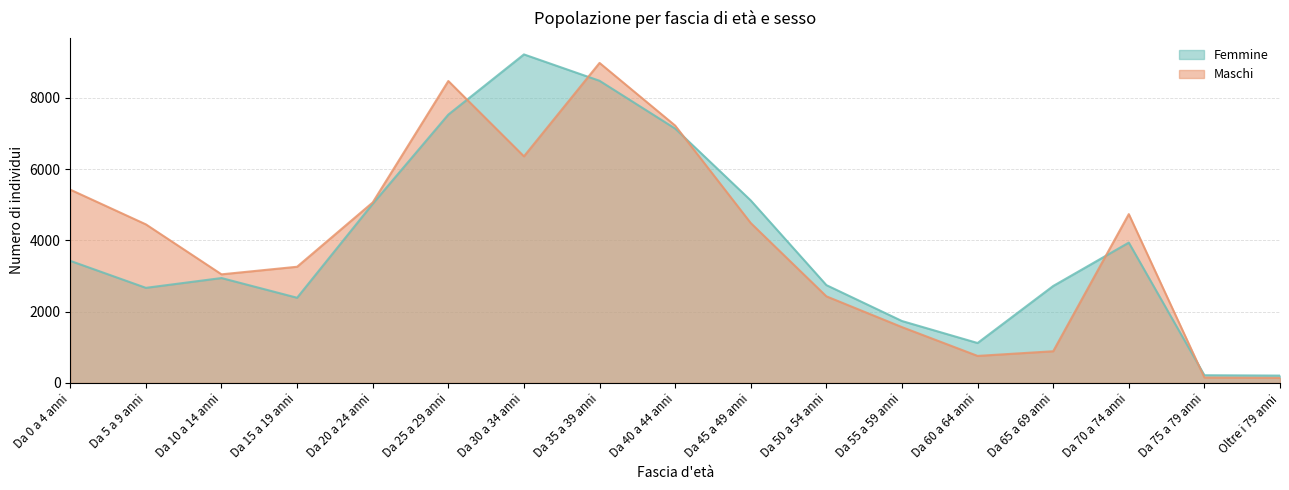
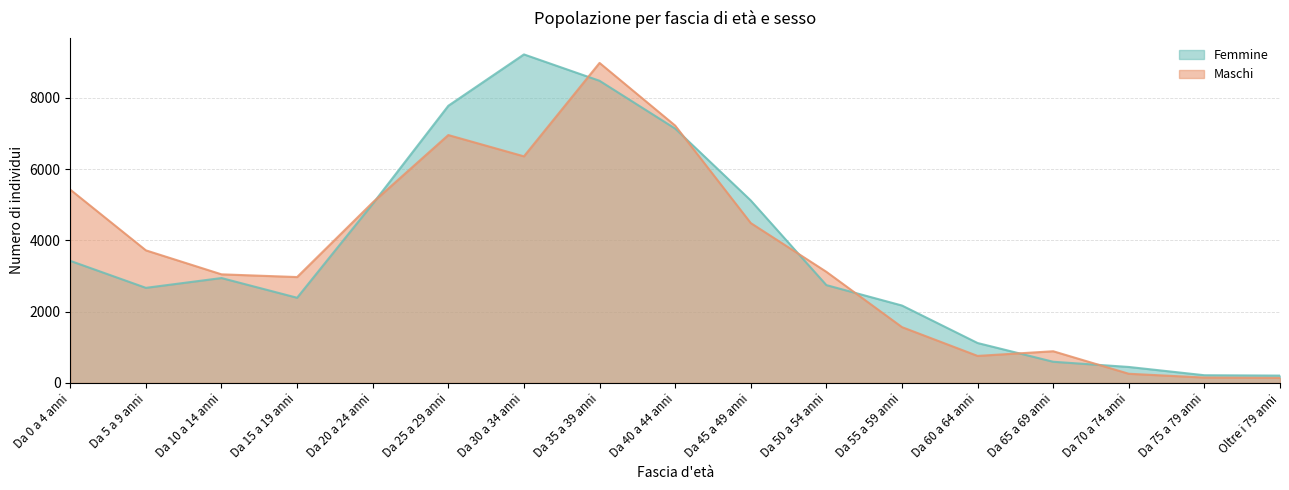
  {
    "Femmine": {
      "Da 0 a 4 anni": 3400,
      "Da 5 a 9 anni": 2700,
      "Da 10 a 14 anni": 2900,
      "Da 15 a 19 anni": 2400,
-     "Da 25 a 29 anni": 7500,
+     "Da 25 a 29 anni": 7800,
      "Da 30 a 34 anni": 9200,
      "Da 35 a 39 anni": 8500,
      "Da 40 a 44 anni": 7100,
      "Da 45 a 49 anni": 5100,
      "Da 50 a 54 anni": 2700,
-     "Da 55 a 59 anni": 1700,
+     "Da 55 a 59 anni": 2200,
      "Da 60 a 64 anni": 1100,
-     "Da 65 a 69 anni": 2700,
-     "Da 70 a 74 anni": 3900
+     "Da 65 a 69 anni": 600,
+     "Da 70 a 74 anni": 400
    },
    "Maschi": {
      "Da 0 a 4 anni": 5400,
-     "Da 5 a 9 anni": 4400,
+     "Da 5 a 9 anni": 3700,
      "Da 10 a 14 anni": 3000,
-     "Da 15 a 19 anni": 3300,
-     "Da 25 a 29 anni": 8500,
+     "Da 15 a 19 anni": 3000,
+     "Da 25 a 29 anni": 7000,
      "Da 30 a 34 anni": 6400,
      "Da 35 a 39 anni": 9000,
      "Da 40 a 44 anni": 7200,
      "Da 45 a 49 anni": 4500,
-     "Da 50 a 54 anni": 2400,
+     "Da 50 a 54 anni": 3100,
      "Da 55 a 59 anni": 1600,
      "Da 60 a 64 anni": 800,
      "Da 65 a 69 anni": 900,
-     "Da 70 a 74 anni": 4700
+     "Da 70 a 74 anni": 300
    }
  }
